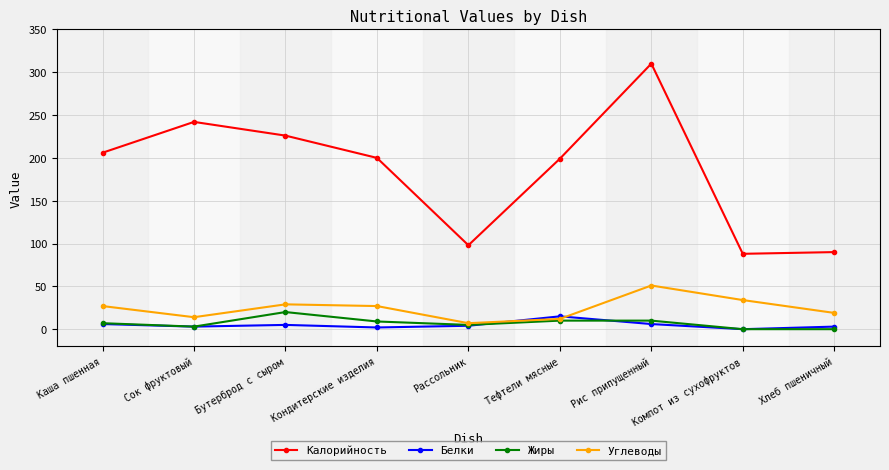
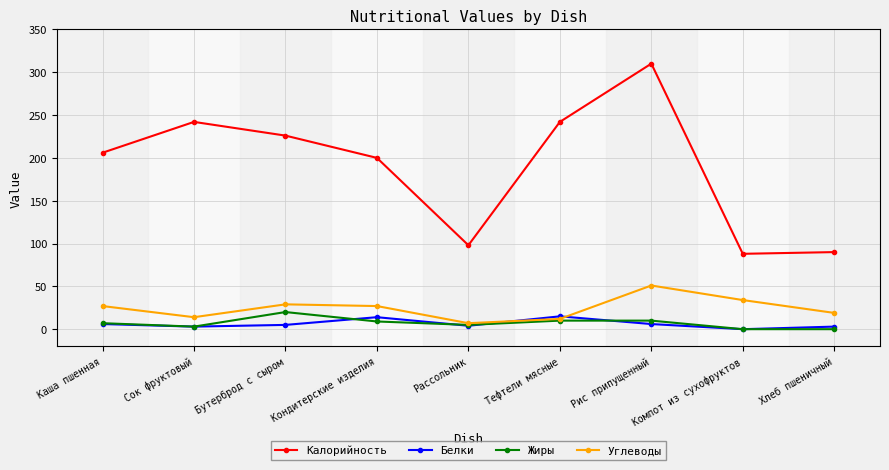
  {
    "Калорийность": {
      "Каша пшенная": 210,
      "Сок фруктовый": 240,
      "Бутерброд с сыром": 230,
      "Кондитерские изделия": 200,
      "Рассольник": 100,
-     "Тефтели мясные": 200,
+     "Тефтели мясные": 240,
      "Рис припущенный": 310,
      "Компот из сухофруктов": 90,
      "Хлеб пшеничный": 90
    },
    "Белки": {
      "Бутерброд с сыром": 10,
-     "Кондитерские изделия": 0,
+     "Кондитерские изделия": 10,
      "Рис припущенный": 10
    },
    "Жиры": {
      "Бутерброд с сыром": 20,
      "Кондитерские изделия": 10,
      "Рис припущенный": 10
    },
    "Углеводы": {
      "Каша пшенная": 30,
      "Сок фруктовый": 10,
      "Бутерброд с сыром": 30,
      "Кондитерские изделия": 30,
      "Рис припущенный": 50,
      "Компот из сухофруктов": 30,
      "Хлеб пшеничный": 20
    }
  }
